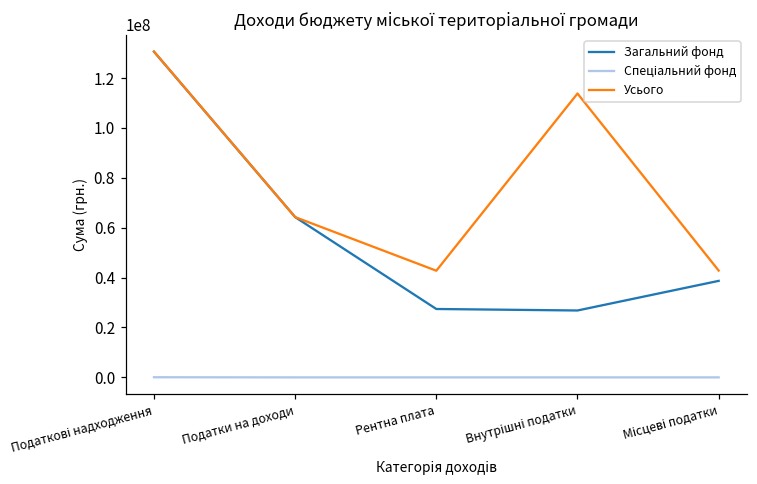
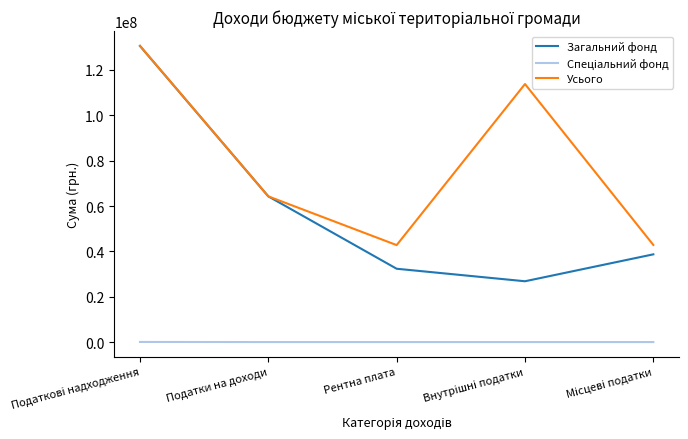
  {
    "Загальний фонд": {
-     "Рентна плата": 27000000,
+     "Рентна плата": 32000000,
      "Внутрішні податки": 27000000,
      "Місцеві податки": 39000000
    },
    "Спеціальний фонд": {
      "Податкові надходження": 0,
      "Податки на доходи": 0,
      "Рентна плата": 0,
      "Внутрішні податки": 0,
      "Місцеві податки": 0
    },
    "Усього": {
      "Рентна плата": 43000000,
      "Внутрішні податки": 114000000,
      "Місцеві податки": 43000000
    }
  }
